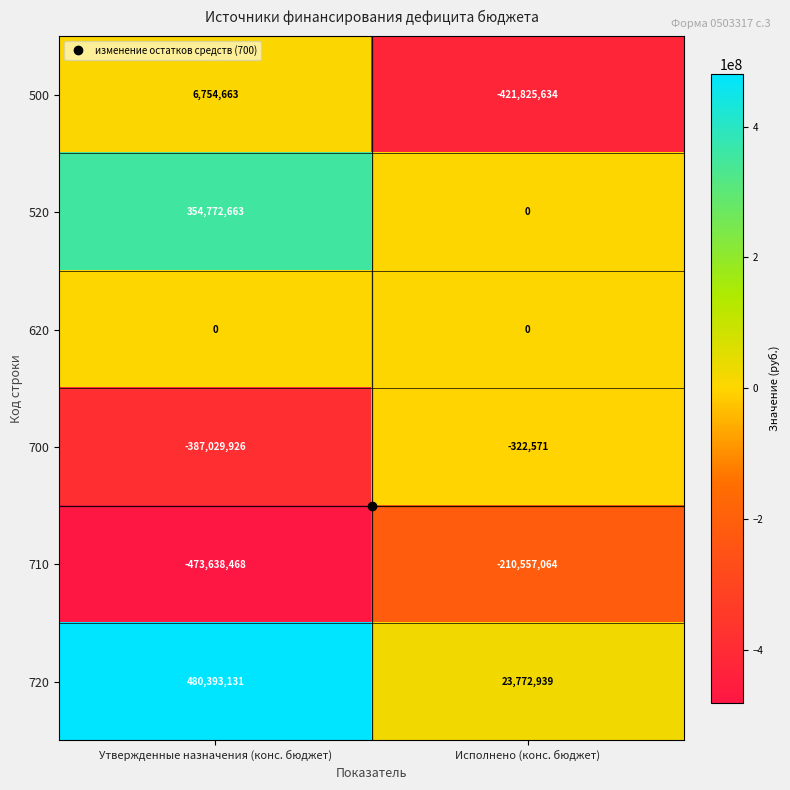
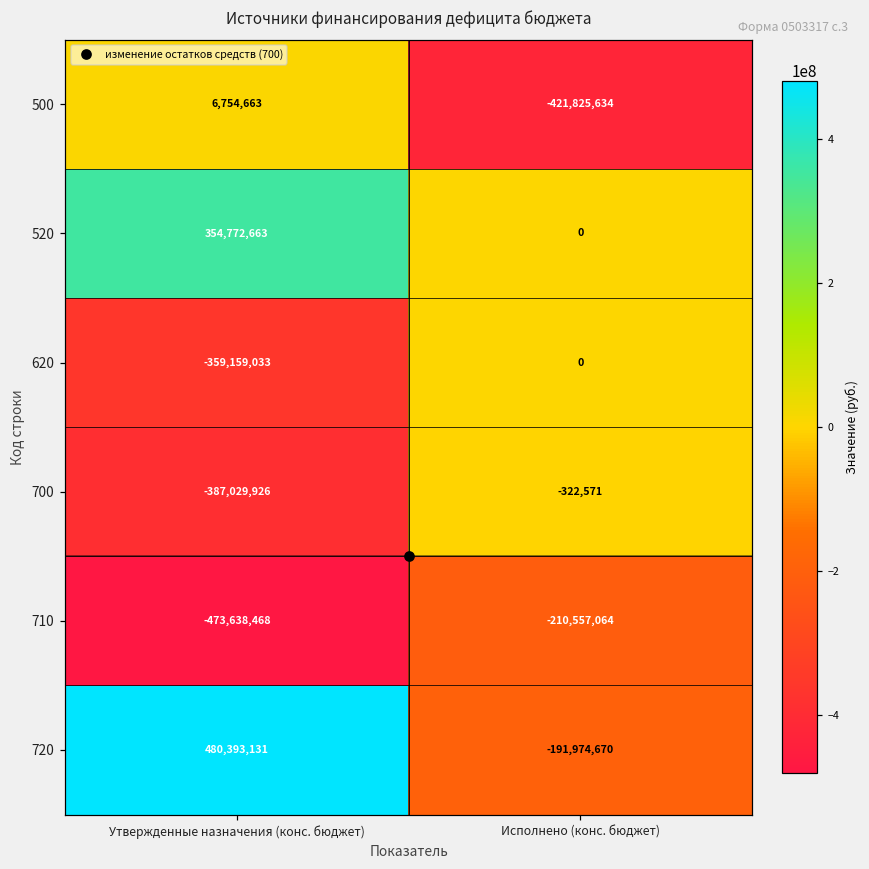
  {
    "500": {
      "Утвержденные назначения (конс. бюджет)": "6,754,663",
      "Исполнено (конс. бюджет)": "-421,825,634"
    },
    "520": {
      "Утвержденные назначения (конс. бюджет)": "354,772,663",
      "Исполнено (конс. бюджет)": "0"
    },
    "620": {
-     "Утвержденные назначения (конс. бюджет)": "0",
+     "Утвержденные назначения (конс. бюджет)": "-359,159,033",
      "Исполнено (конс. бюджет)": "0"
    },
    "700": {
      "Утвержденные назначения (конс. бюджет)": "-387,029,926",
      "Исполнено (конс. бюджет)": "-322,571"
    },
    "710": {
      "Утвержденные назначения (конс. бюджет)": "-473,638,468",
      "Исполнено (конс. бюджет)": "-210,557,064"
    },
    "720": {
      "Утвержденные назначения (конс. бюджет)": "480,393,131",
-     "Исполнено (конс. бюджет)": "23,772,939"
+     "Исполнено (конс. бюджет)": "-191,974,670"
    }
  }
